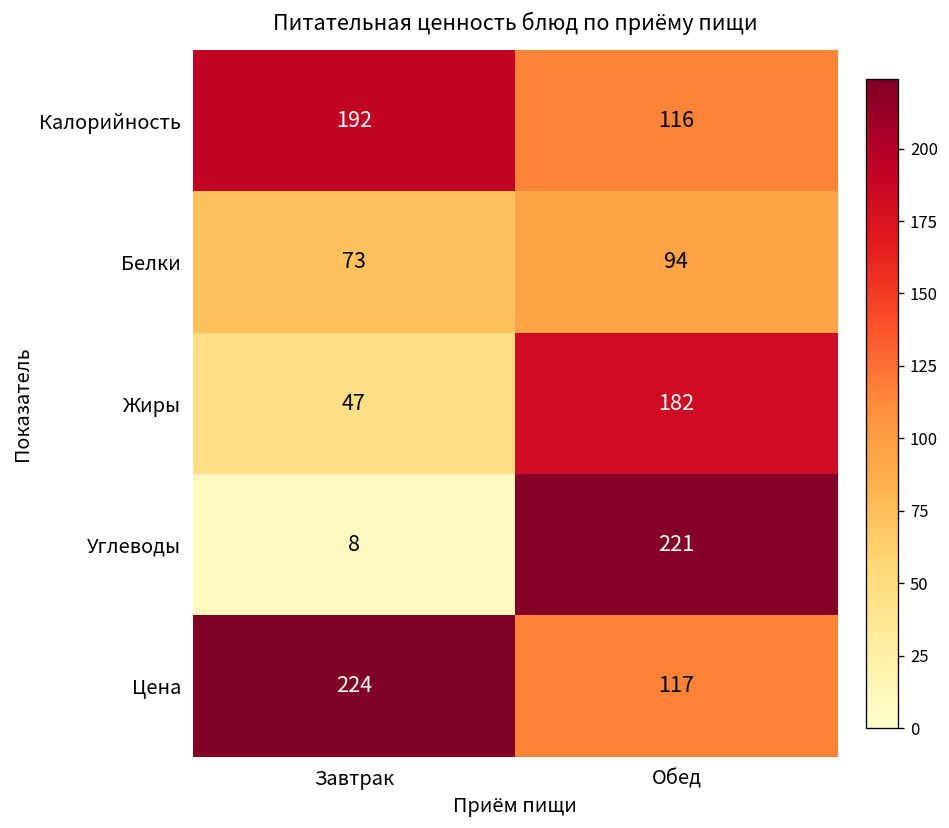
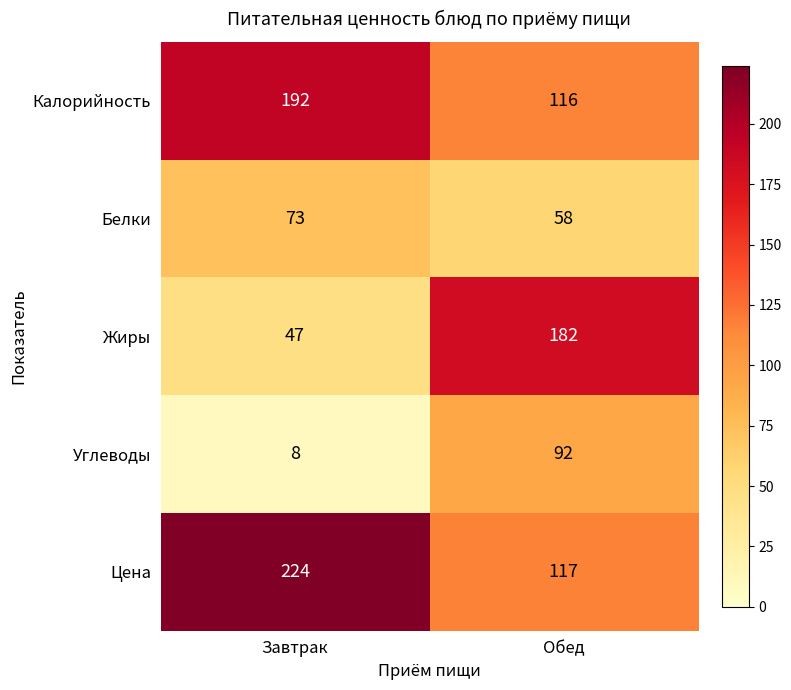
  {
    "Калорийность": {
      "Завтрак": 192,
      "Обед": 116
    },
    "Белки": {
      "Завтрак": 73,
-     "Обед": 94
+     "Обед": 58
    },
    "Жиры": {
      "Завтрак": 47,
      "Обед": 182
    },
    "Углеводы": {
      "Завтрак": 8,
-     "Обед": 221
+     "Обед": 92
    },
    "Цена": {
      "Завтрак": 224,
      "Обед": 117
    }
  }
